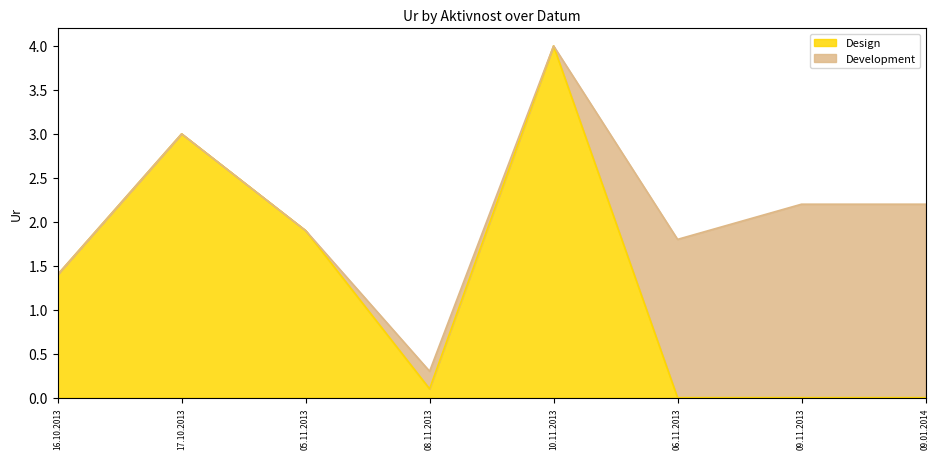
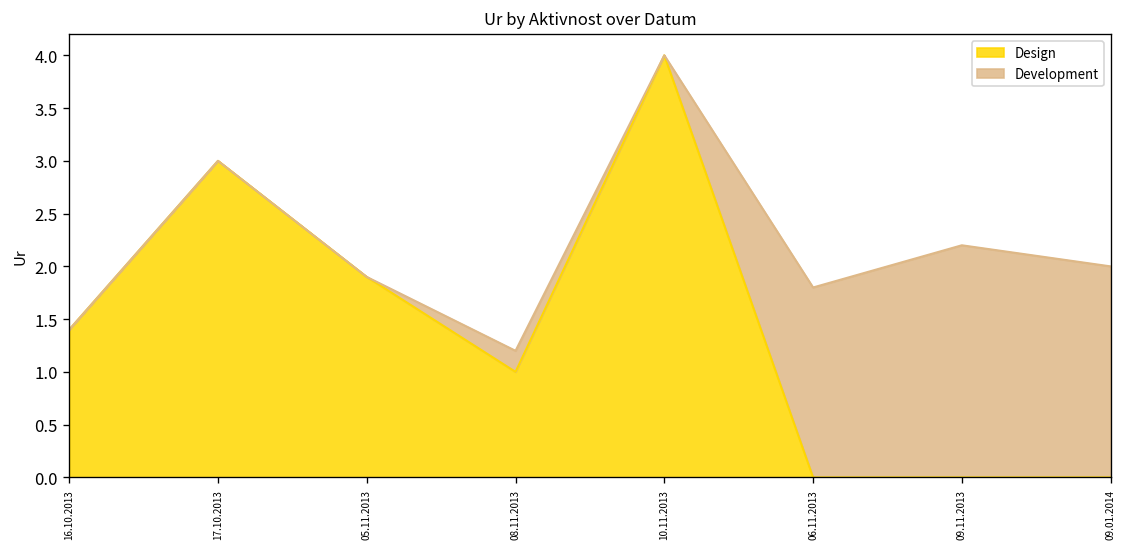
  {
    "Design": {
-     "08.11.2013": 0.1,
+     "08.11.2013": 1.0,
      "06.11.2013": 0.0,
      "09.11.2013": 0.0,
      "09.01.2014": 0.0
    },
    "Development": {
      "08.11.2013": 0.2,
      "06.11.2013": 1.8,
      "09.11.2013": 2.2,
-     "09.01.2014": 2.2
+     "09.01.2014": 2.0
    }
  }
